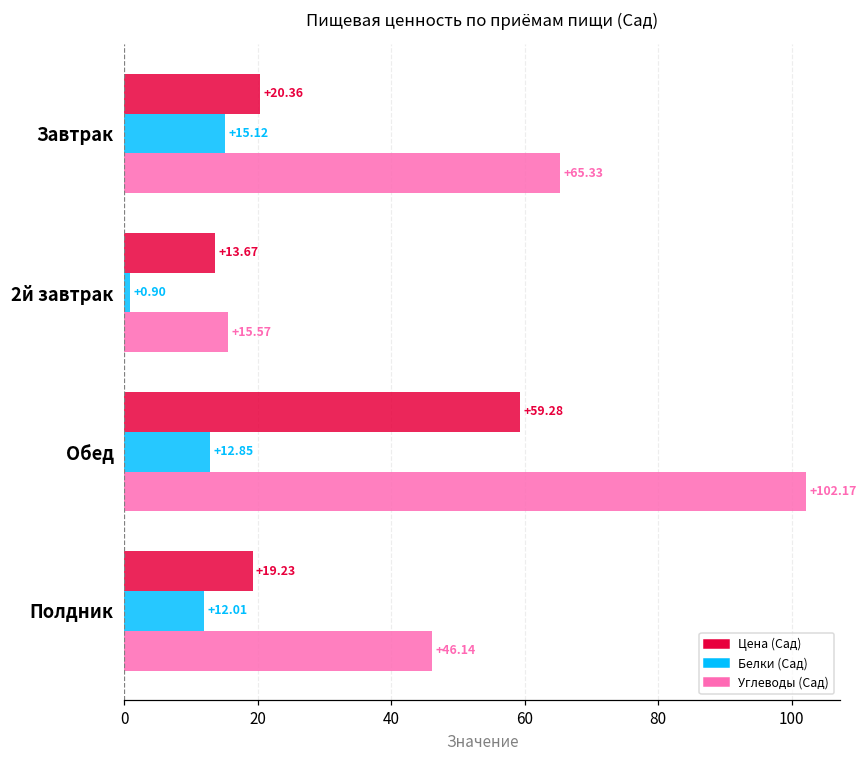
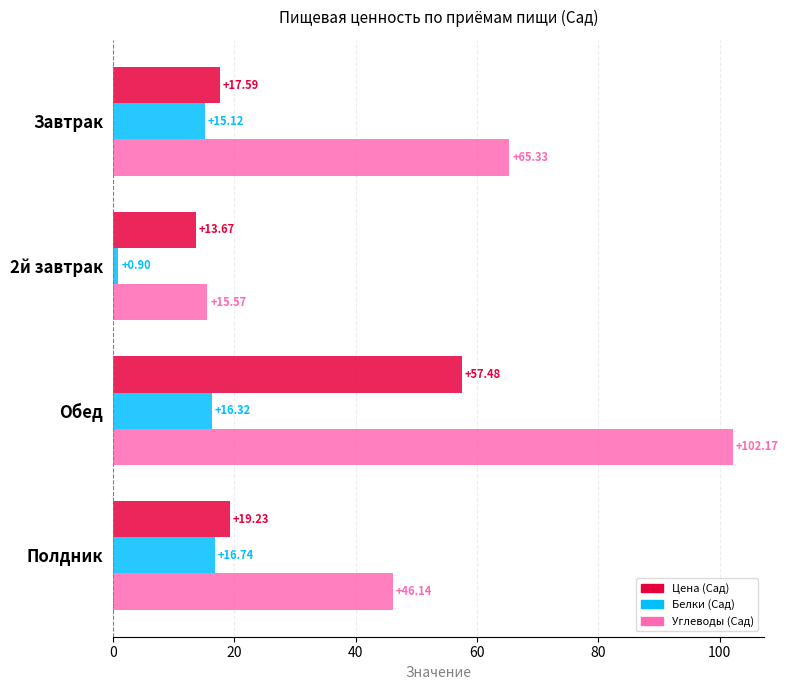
  {
    "Цена (Сад)": {
-     "Завтрак": "+20.36",
+     "Завтрак": "+17.59",
      "2й завтрак": "+13.67",
-     "Обед": "+59.28",
+     "Обед": "+57.48",
      "Полдник": "+19.23"
    },
    "Белки (Сад)": {
      "Завтрак": "+15.12",
      "2й завтрак": "+0.90",
-     "Обед": "+12.85",
-     "Полдник": "+12.01"
+     "Обед": "+16.32",
+     "Полдник": "+16.74"
    },
    "Углеводы (Сад)": {
      "Завтрак": "+65.33",
      "2й завтрак": "+15.57",
      "Обед": "+102.17",
      "Полдник": "+46.14"
    }
  }
